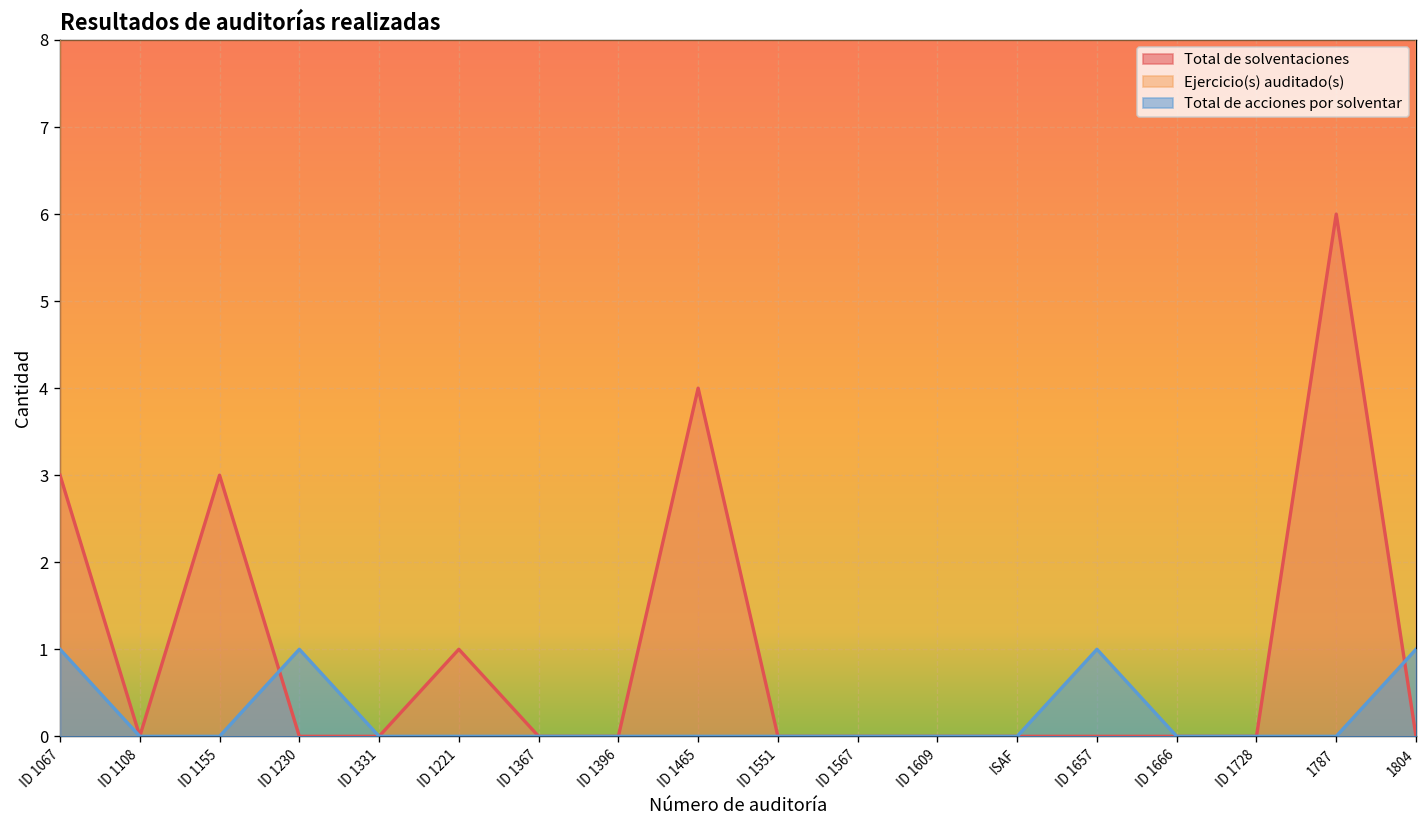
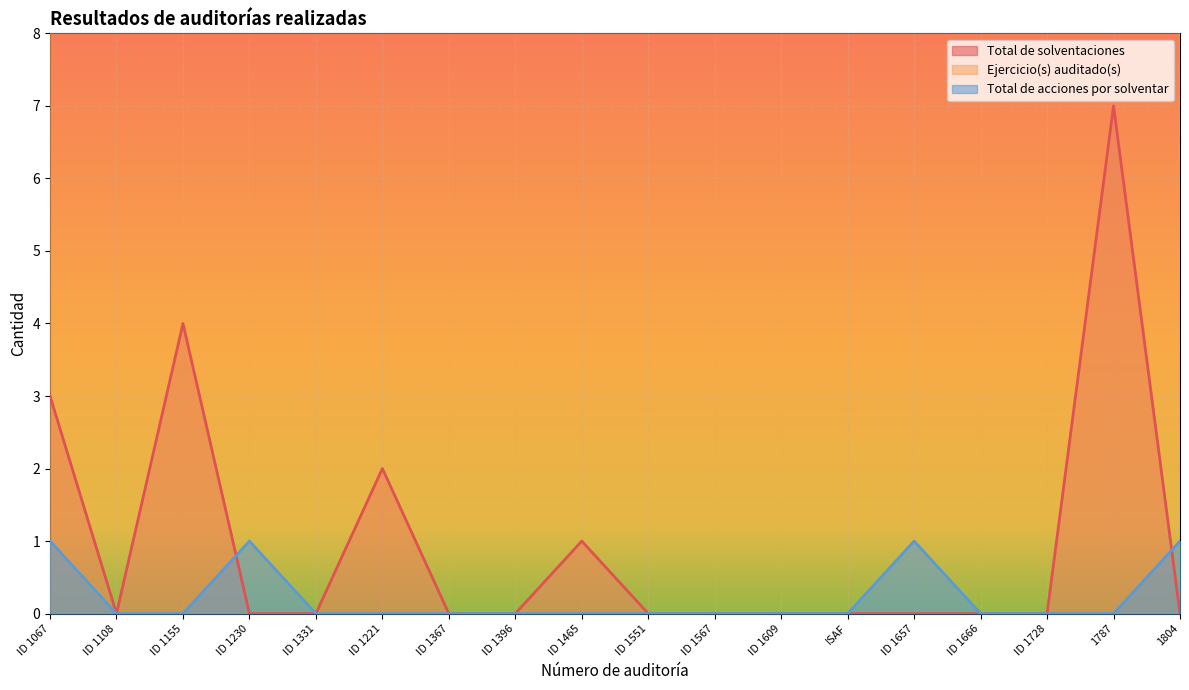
  {
    "Total de solventaciones": {
      "ID 1067": 3,
-     "ID 1155": 3,
+     "ID 1155": 4,
      "ID 1230": 0,
-     "ID 1221": 1,
-     "ID 1465": 4,
+     "ID 1221": 2,
+     "ID 1465": 1,
      "ID 1657": 0,
-     "1787": 6,
+     "1787": 7,
      "1804": 0
    },
    "Total de acciones por solventar": {
      "ID 1067": 1,
      "ID 1155": 0,
      "ID 1230": 1,
      "ID 1221": 0,
      "ID 1465": 0,
      "ID 1657": 1,
      "1787": 0,
      "1804": 1
    }
  }
